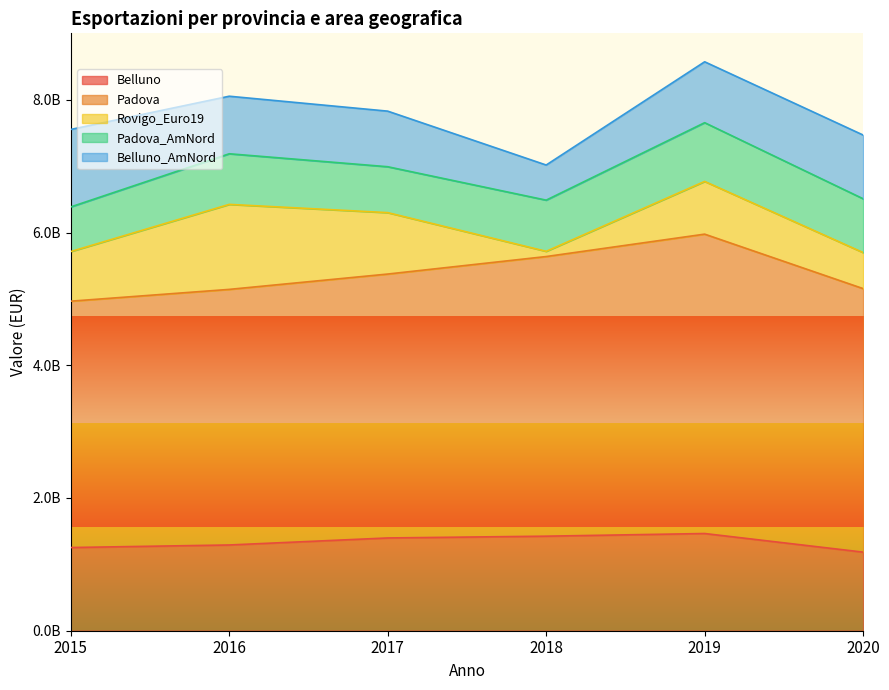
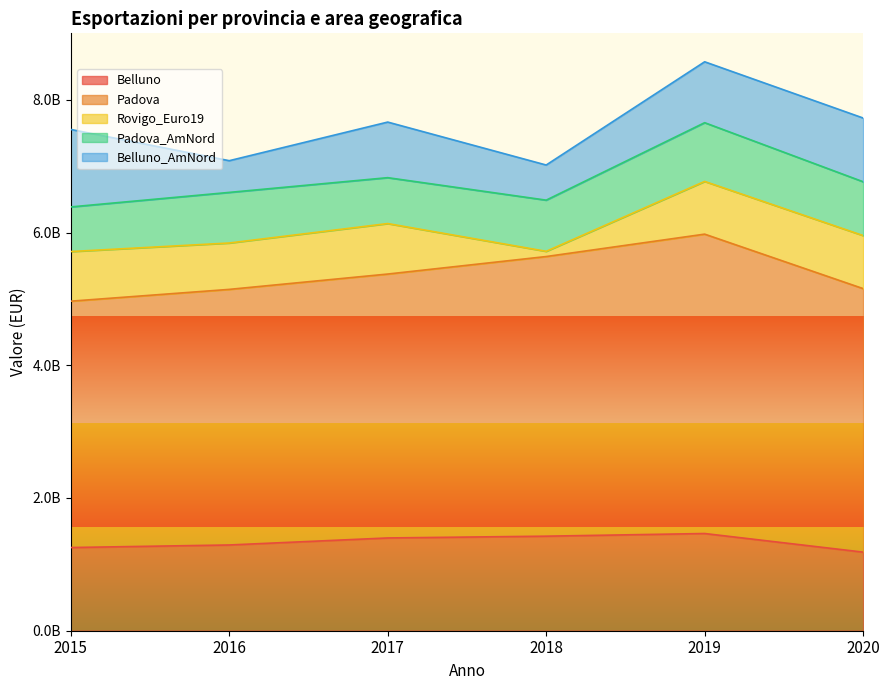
  {
    "Rovigo_Euro19": {
      "2015": 700000000,
-     "2016": 1300000000,
-     "2017": 900000000,
+     "2016": 700000000,
+     "2017": 800000000,
      "2018": 100000000,
      "2019": 800000000,
-     "2020": 500000000
+     "2020": 800000000
    },
    "Padova_AmNord": {
      "2015": 700000000,
      "2016": 800000000,
      "2017": 700000000,
      "2018": 800000000,
      "2019": 900000000,
      "2020": 800000000
    },
    "Belluno_AmNord": {
      "2015": 1200000000,
-     "2016": 900000000,
+     "2016": 500000000,
      "2017": 800000000,
      "2018": 500000000,
      "2019": 900000000,
      "2020": 1000000000
    }
  }
